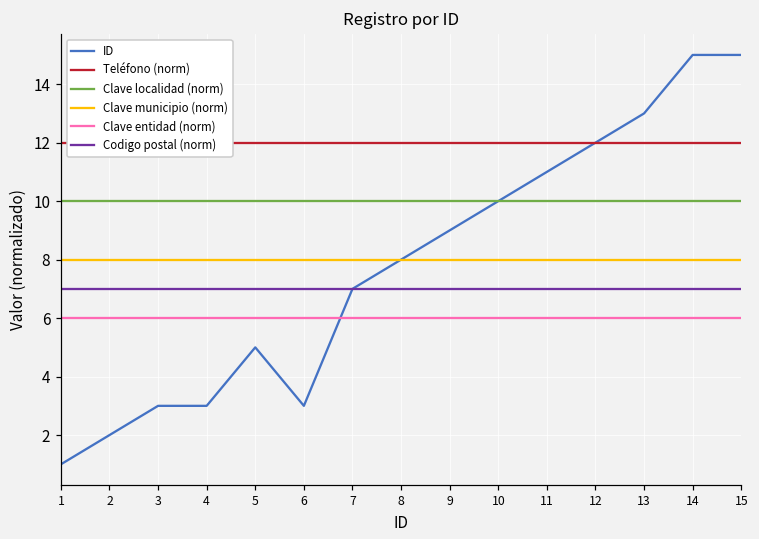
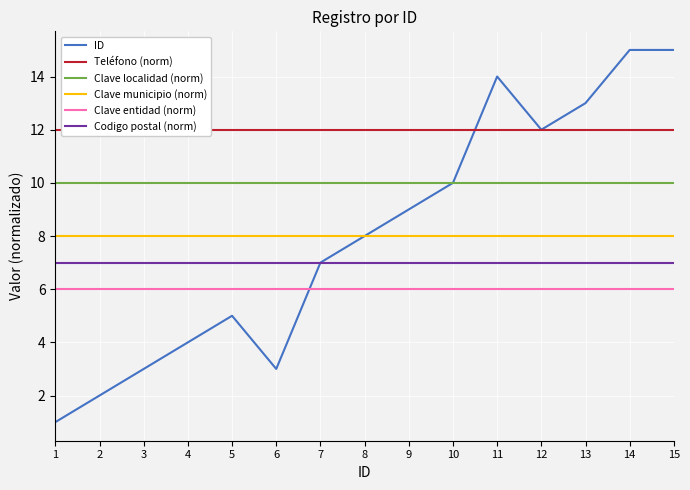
  {
    "ID": {
      "1": 1,
      "2": 2,
      "3": 3,
-     "4": 3,
+     "4": 4,
      "5": 5,
      "6": 3,
      "9": 9,
-     "11": 11,
+     "11": 14,
      "13": 13,
      "14": 15,
      "15": 15
    },
    "Teléfono (norm)": {
      "1": 12,
      "5": 12,
      "6": 12,
      "7": 12,
      "8": 12,
      "9": 12,
      "10": 12,
      "11": 12,
      "13": 12,
      "14": 12,
      "15": 12
    },
    "Clave localidad (norm)": {
      "1": 10,
      "2": 10,
      "3": 10,
      "4": 10,
      "5": 10,
      "6": 10,
      "7": 10,
      "8": 10,
      "9": 10,
      "11": 10,
      "12": 10,
      "13": 10,
      "14": 10,
      "15": 10
    },
    "Clave municipio (norm)": {
      "1": 8,
      "2": 8,
      "3": 8,
      "4": 8,
      "5": 8,
      "6": 8,
      "7": 8,
      "9": 8,
      "10": 8,
      "11": 8,
      "12": 8,
      "13": 8,
      "14": 8,
      "15": 8
    },
    "Clave entidad (norm)": {
      "1": 6,
      "2": 6,
      "3": 6,
      "4": 6,
      "5": 6,
      "6": 6,
      "7": 6,
      "8": 6,
      "9": 6,
      "10": 6,
      "11": 6,
      "12": 6,
      "13": 6,
      "14": 6,
      "15": 6
    },
    "Codigo postal (norm)": {
      "1": 7,
      "2": 7,
      "3": 7,
      "4": 7,
      "5": 7,
      "6": 7,
      "8": 7,
      "9": 7,
      "10": 7,
      "11": 7,
      "12": 7,
      "13": 7,
      "14": 7,
      "15": 7
    }
  }
